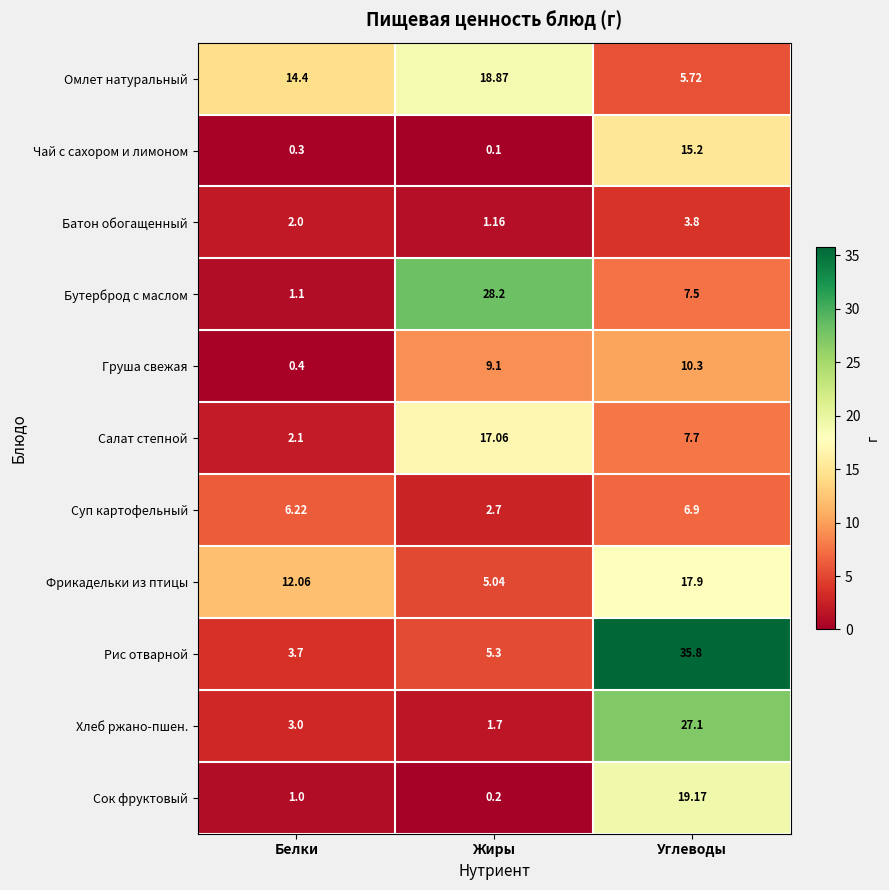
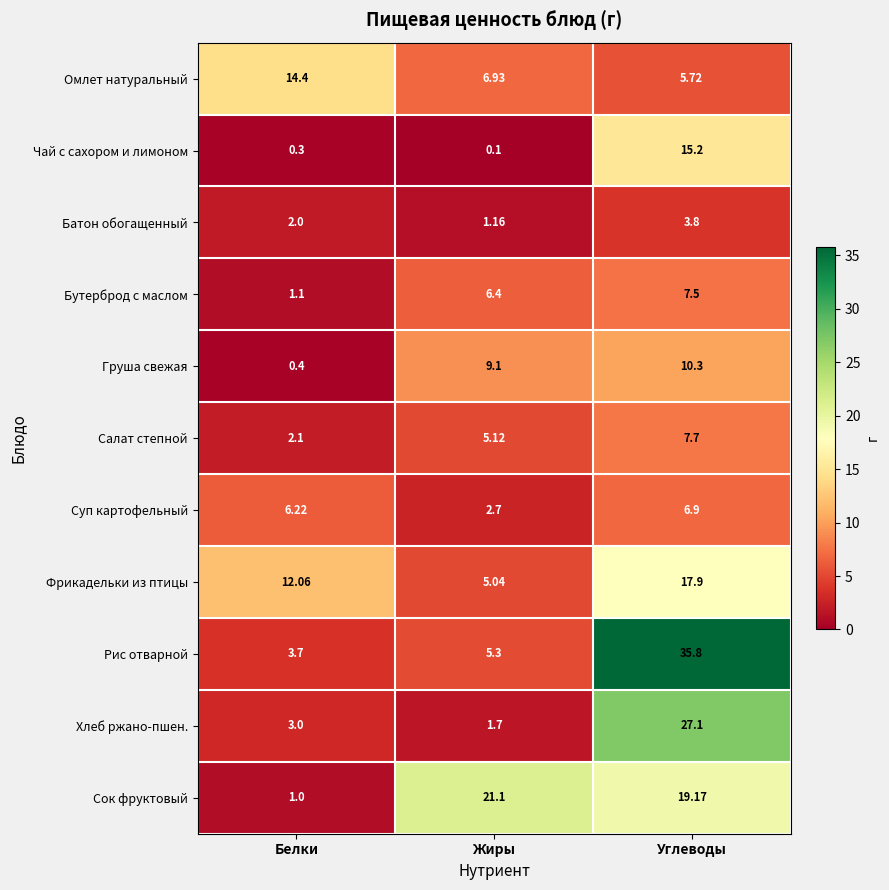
  {
    "Омлет натуральный": {
      "Белки": 14.4,
-     "Жиры": 18.87,
+     "Жиры": 6.93,
      "Углеводы": 5.72
    },
    "Чай с сахором и лимоном": {
      "Белки": 0.3,
      "Жиры": 0.1,
      "Углеводы": 15.2
    },
    "Батон обогащенный": {
      "Белки": 2.0,
      "Жиры": 1.16,
      "Углеводы": 3.8
    },
    "Бутерброд с маслом": {
      "Белки": 1.1,
-     "Жиры": 28.2,
+     "Жиры": 6.4,
      "Углеводы": 7.5
    },
    "Груша свежая": {
      "Белки": 0.4,
      "Жиры": 9.1,
      "Углеводы": 10.3
    },
    "Салат степной": {
      "Белки": 2.1,
-     "Жиры": 17.06,
+     "Жиры": 5.12,
      "Углеводы": 7.7
    },
    "Суп картофельный": {
      "Белки": 6.22,
      "Жиры": 2.7,
      "Углеводы": 6.9
    },
    "Фрикадельки из птицы": {
      "Белки": 12.06,
      "Жиры": 5.04,
      "Углеводы": 17.9
    },
    "Рис отварной": {
      "Белки": 3.7,
      "Жиры": 5.3,
      "Углеводы": 35.8
    },
    "Хлеб ржано-пшен.": {
      "Белки": 3.0,
      "Жиры": 1.7,
      "Углеводы": 27.1
    },
    "Сок фруктовый": {
      "Белки": 1.0,
-     "Жиры": 0.2,
+     "Жиры": 21.1,
      "Углеводы": 19.17
    }
  }
